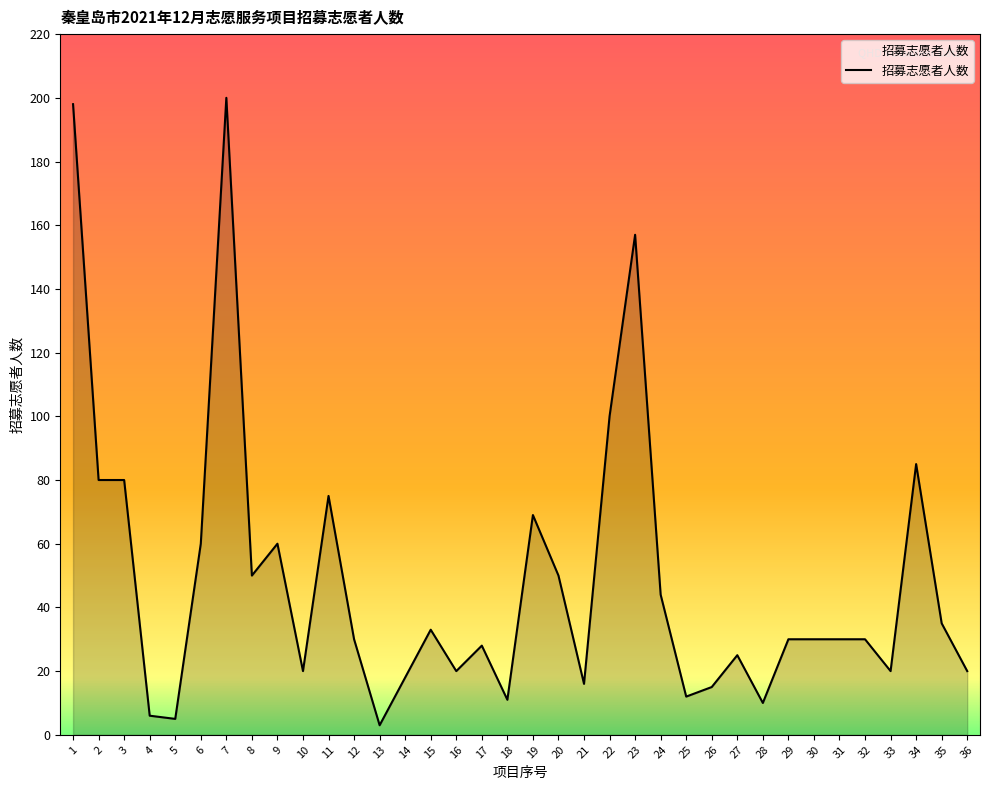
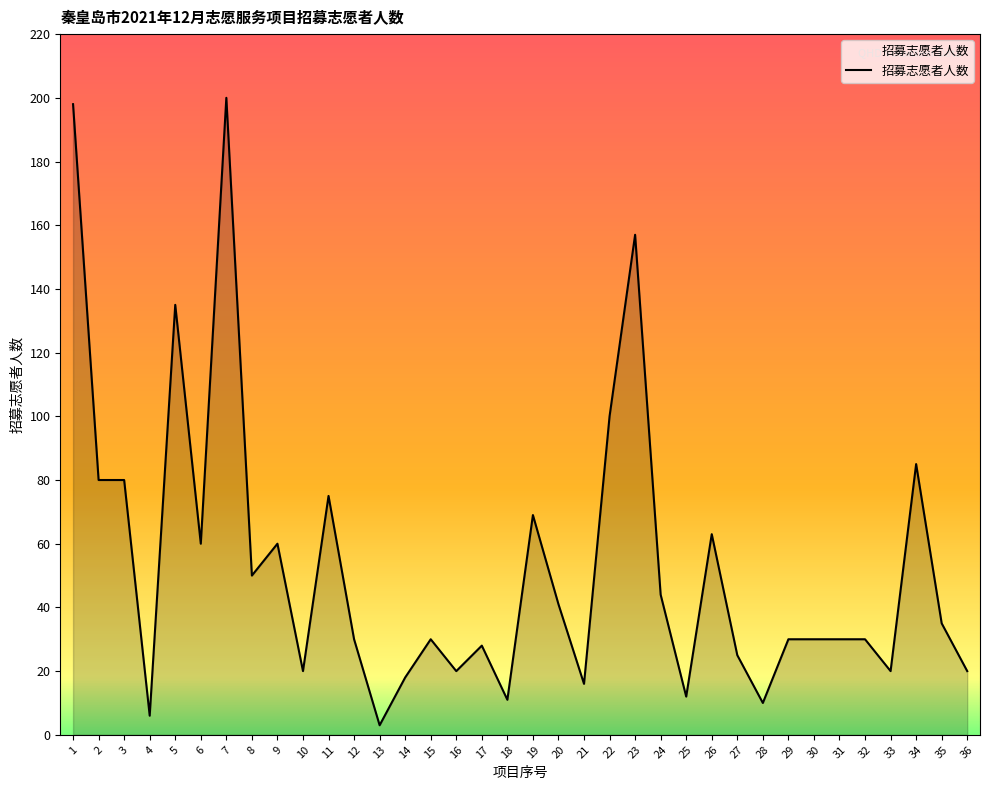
  {
    "1": 198,
    "2": 80,
    "3": 80,
    "4": 6,
-   "5": 5,
+   "5": 135,
    "6": 60,
    "7": 200,
    "8": 50,
    "9": 60,
    "10": 20,
    "11": 75,
    "12": 30,
    "13": 3,
    "14": 18,
-   "15": 33,
+   "15": 30,
    "16": 20,
    "17": 28,
    "18": 11,
    "19": 69,
-   "20": 50,
+   "20": 41,
    "21": 16,
    "22": 100,
    "23": 157,
    "24": 44,
    "25": 12,
-   "26": 15,
+   "26": 63,
    "27": 25,
    "28": 10,
    "29": 30,
    "30": 30,
    "31": 30,
    "32": 30,
    "33": 20,
    "34": 85,
    "35": 35,
    "36": 20
  }
